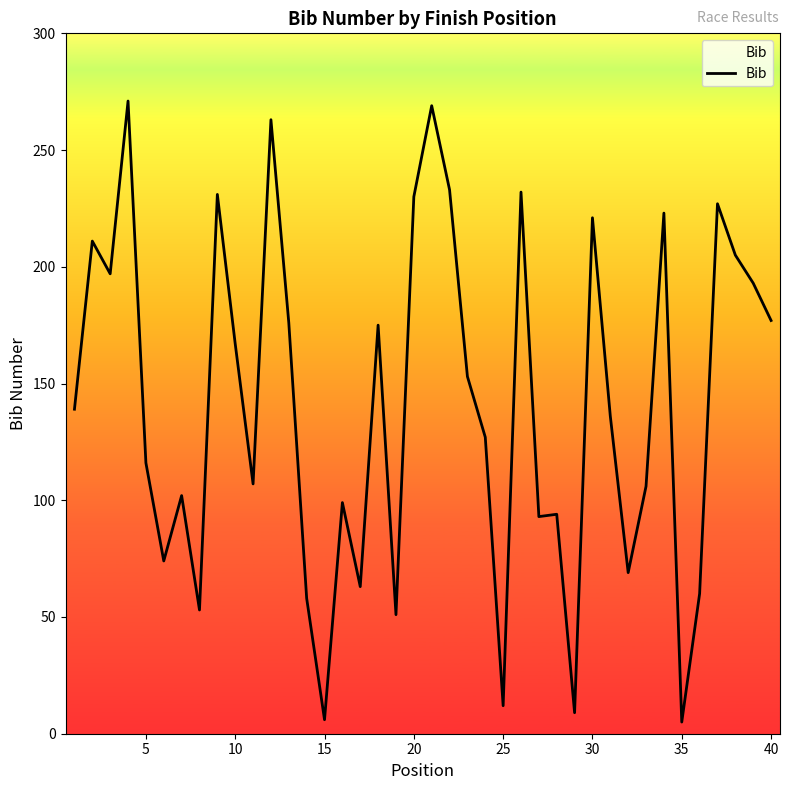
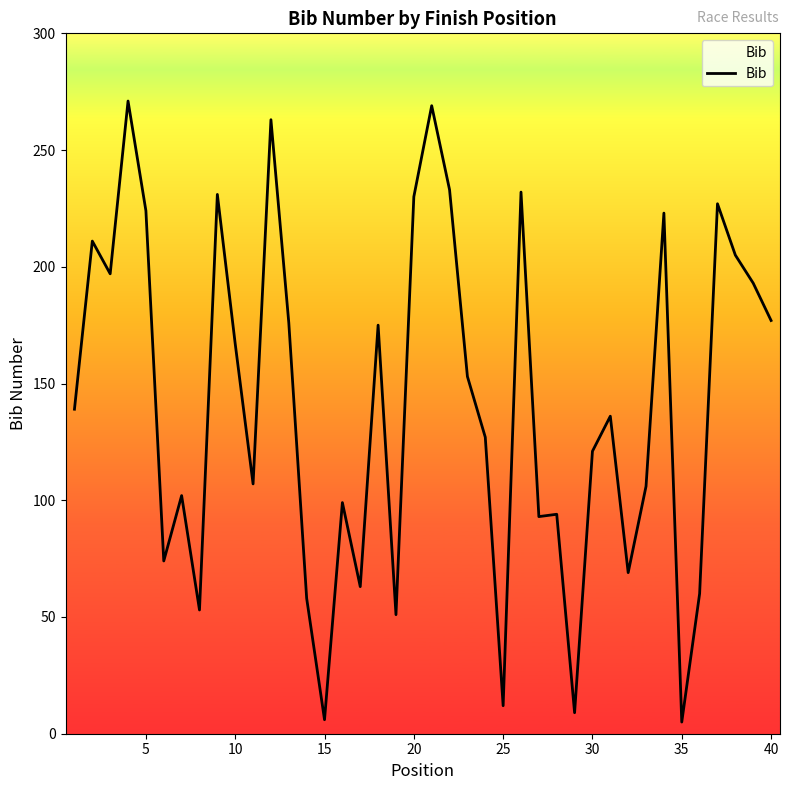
  {
-   "5": 116,
+   "5": 224,
    "10": 167,
    "15": 6,
    "20": 230,
    "25": 12,
-   "30": 221,
+   "30": 121,
    "35": 5,
    "40": 177
  }
